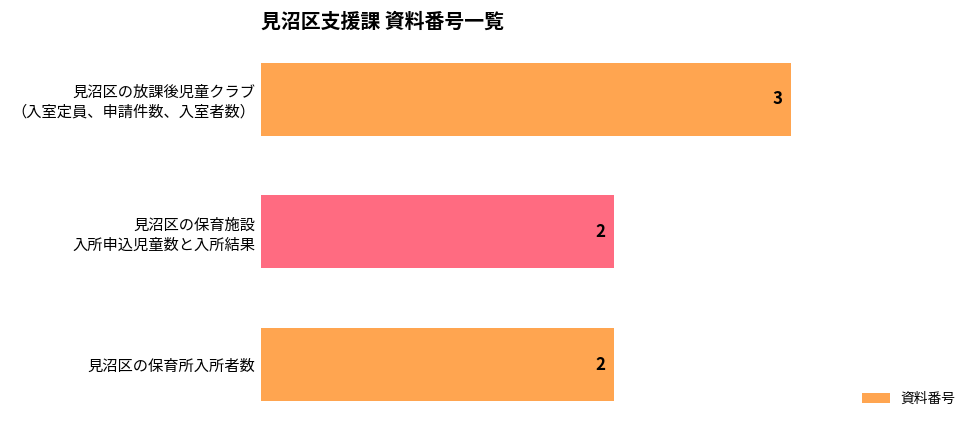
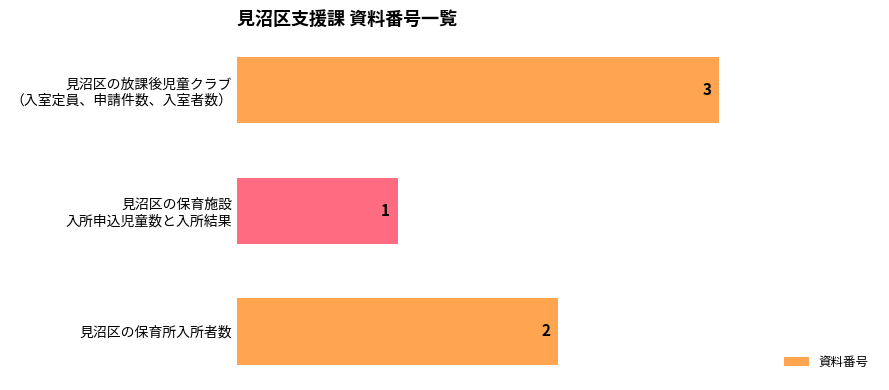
  {
    "見沼区の放課後児童クラブ （入室定員、申請件数、入室者数）": 3,
-   "見沼区の保育施設 入所申込児童数と入所結果": 2,
+   "見沼区の保育施設 入所申込児童数と入所結果": 1,
    "見沼区の保育所入所者数": 2
  }
